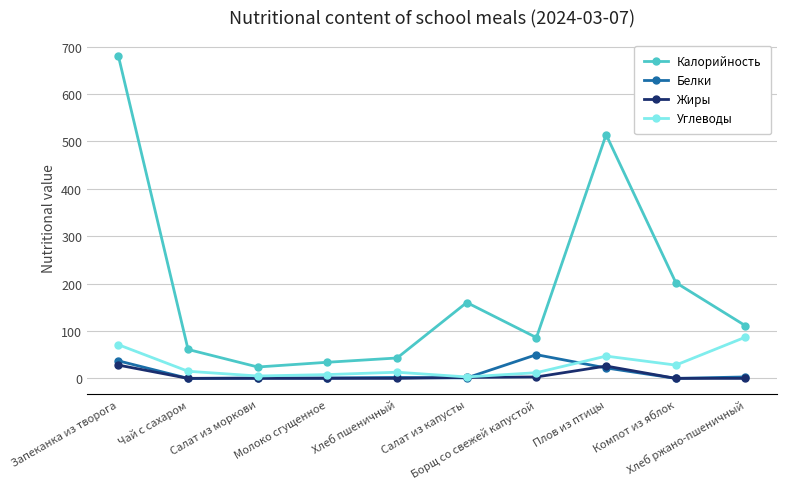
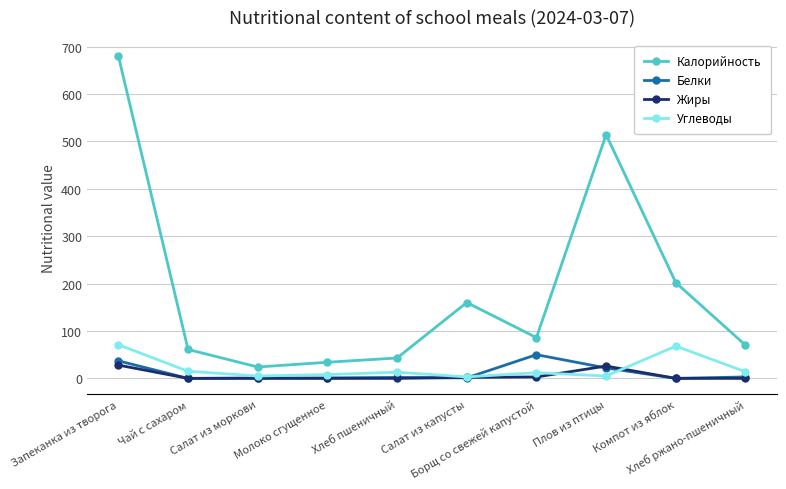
  {
    "Калорийность": {
      "Запеканка из творога": 680,
      "Чай с сахаром": 60,
      "Салат из моркови": 20,
      "Молоко сгущенное": 30,
      "Хлеб пшеничный": 40,
      "Салат из капусты": 160,
      "Борщ со свежей капустой": 90,
      "Плов из птицы": 510,
      "Компот из яблок": 200,
-     "Хлеб ржано-пшеничный": 110
+     "Хлеб ржано-пшеничный": 70
    },
    "Белки": {
      "Запеканка из творога": 40,
      "Борщ со свежей капустой": 50
    },
    "Жиры": {
      "Запеканка из творога": 30,
      "Борщ со свежей капустой": 0
    },
    "Углеводы": {
      "Запеканка из творога": 70,
      "Чай с сахаром": 20,
      "Молоко сгущенное": 10,
      "Хлеб пшеничный": 10,
      "Борщ со свежей капустой": 10,
-     "Плов из птицы": 50,
-     "Компот из яблок": 30,
-     "Хлеб ржано-пшеничный": 90
+     "Плов из птицы": 10,
+     "Компот из яблок": 70,
+     "Хлеб ржано-пшеничный": 10
    }
  }
